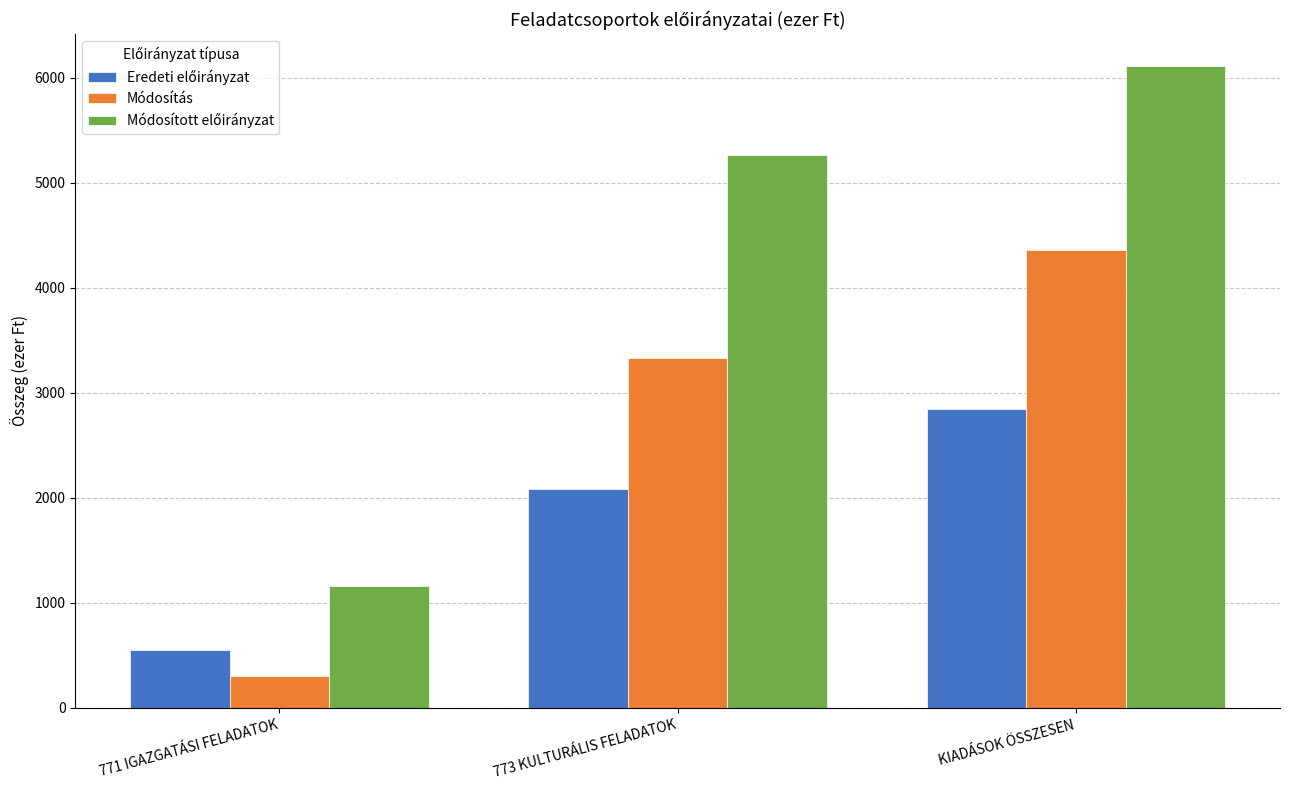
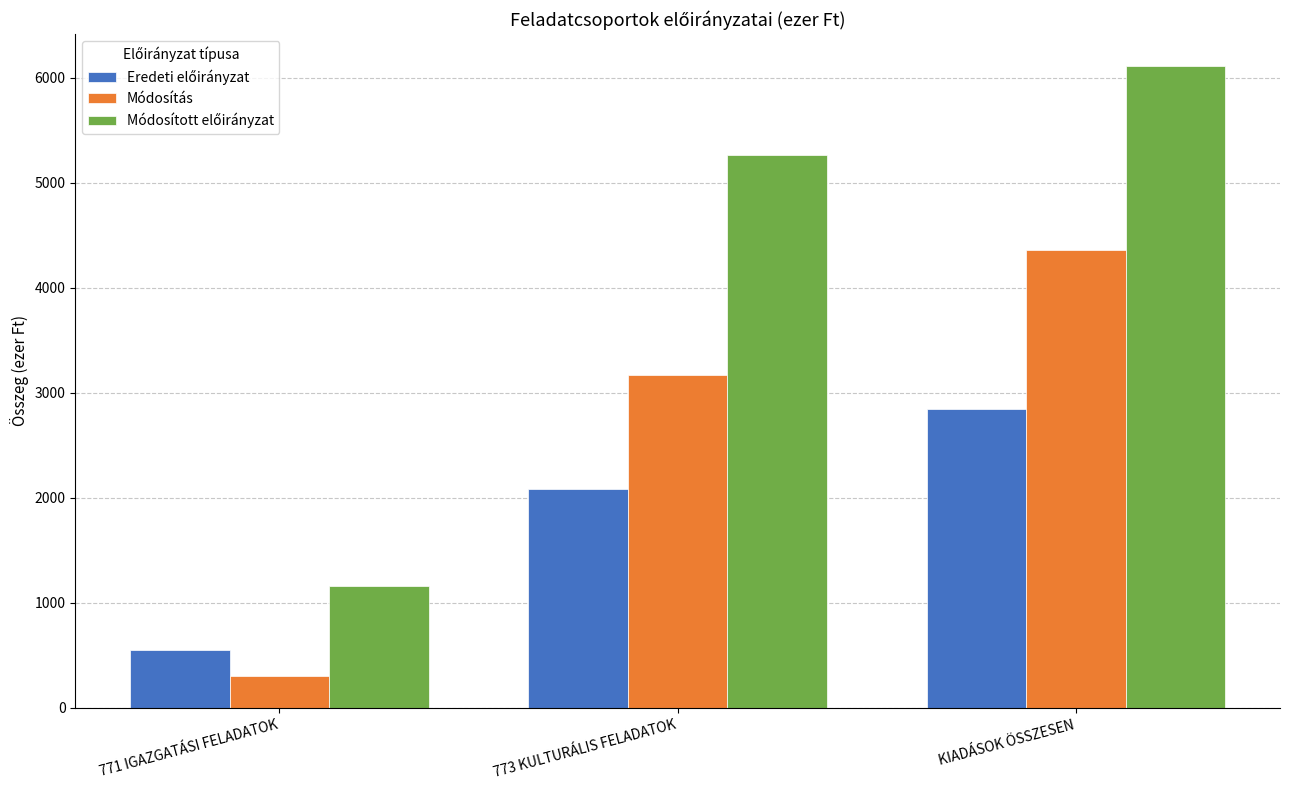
  {
    "Eredeti előirányzat": {
      "771 IGAZGATÁSI FELADATOK": 550,
      "773 KULTURÁLIS FELADATOK": 2090,
      "KIADÁSOK ÖSSZESEN": 2840
    },
    "Módosítás": {
      "771 IGAZGATÁSI FELADATOK": 300,
-     "773 KULTURÁLIS FELADATOK": 3330,
+     "773 KULTURÁLIS FELADATOK": 3170,
      "KIADÁSOK ÖSSZESEN": 4360
    },
    "Módosított előirányzat": {
      "771 IGAZGATÁSI FELADATOK": 1160,
      "773 KULTURÁLIS FELADATOK": 5260,
      "KIADÁSOK ÖSSZESEN": 6110
    }
  }
